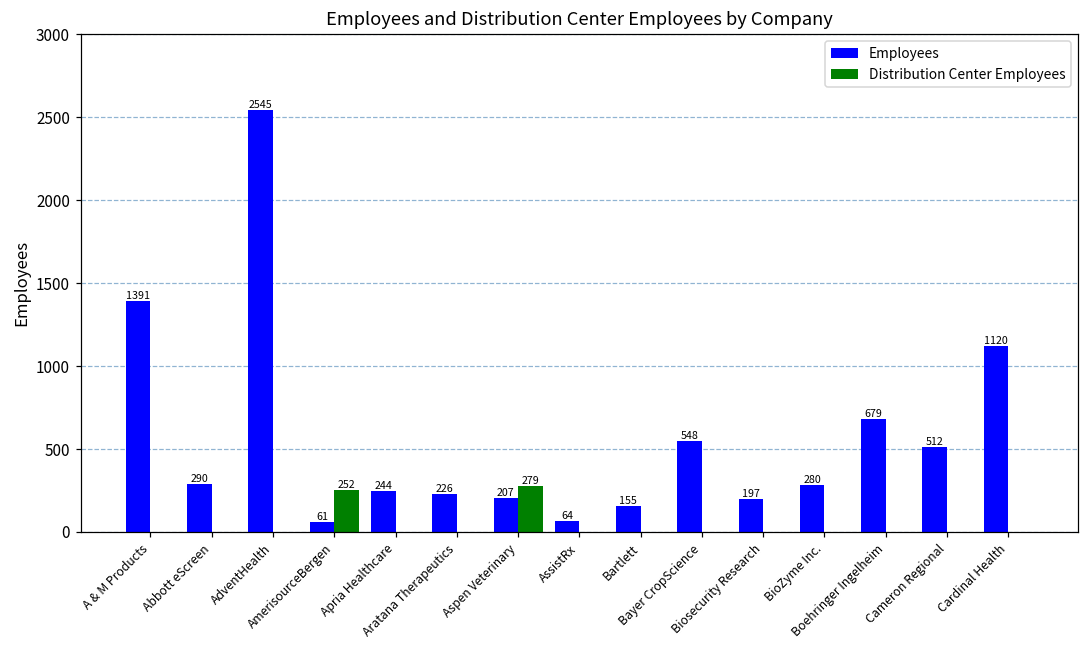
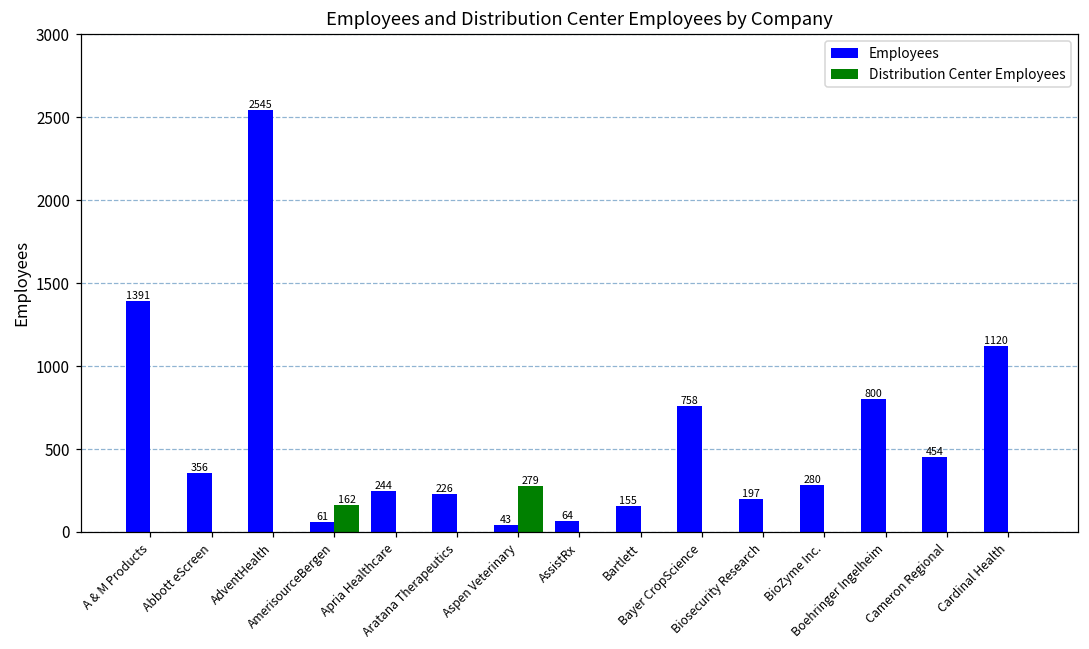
  {
    "Employees": {
      "A & M Products": 1391,
-     "Abbott eScreen": 290,
+     "Abbott eScreen": 356,
      "AdventHealth": 2545,
      "AmerisourceBergen": 61,
      "Apria Healthcare": 244,
      "Aratana Therapeutics": 226,
-     "Aspen Veterinary": 207,
+     "Aspen Veterinary": 43,
      "AssistRx": 64,
      "Bartlett": 155,
-     "Bayer CropScience": 548,
+     "Bayer CropScience": 758,
      "Biosecurity Research": 197,
      "BioZyme Inc.": 280,
-     "Boehringer Ingelheim": 679,
-     "Cameron Regional": 512,
+     "Boehringer Ingelheim": 800,
+     "Cameron Regional": 454,
      "Cardinal Health": 1120
    },
    "Distribution Center Employees": {
-     "AmerisourceBergen": 252,
+     "AmerisourceBergen": 162,
      "Aspen Veterinary": 279
    }
  }
